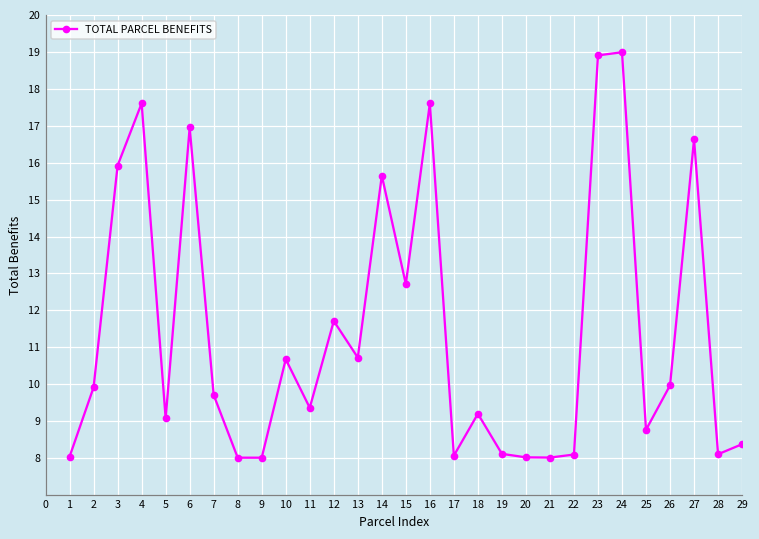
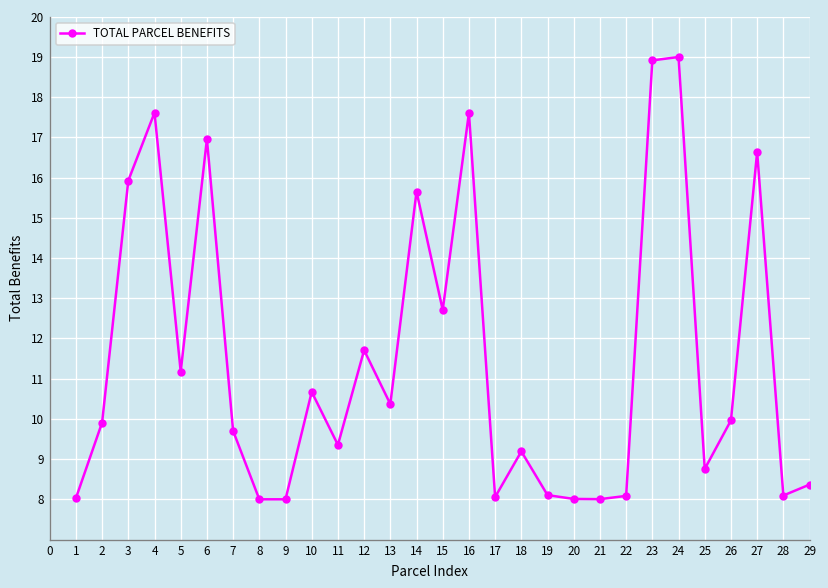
  {
    "1": 8.0,
    "2": 9.9,
    "3": 15.9,
    "4": 17.6,
-   "5": 9.1,
+   "5": 11.2,
    "6": 17.0,
    "7": 9.7,
    "8": 8.0,
    "9": 8.0,
    "10": 10.7,
    "11": 9.4,
    "12": 11.7,
-   "13": 10.7,
+   "13": 10.4,
    "14": 15.7,
    "15": 12.7,
    "16": 17.6,
    "17": 8.1,
    "18": 9.2,
    "19": 8.1,
    "20": 8.0,
    "21": 8.0,
    "22": 8.1,
    "23": 18.9,
    "24": 19.0,
    "25": 8.8,
    "26": 10.0,
    "27": 16.6,
    "28": 8.1,
    "29": 8.4
  }
